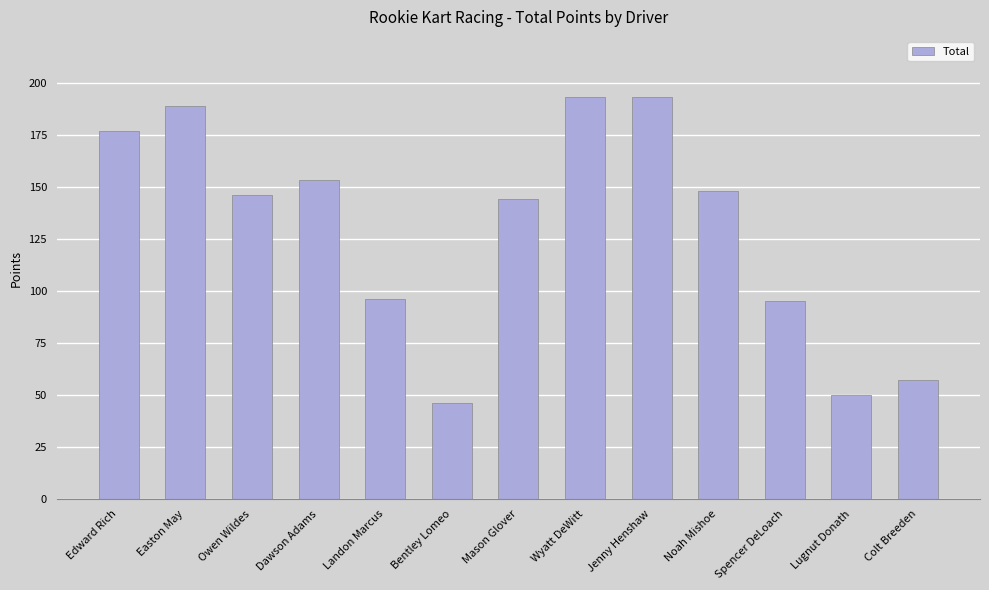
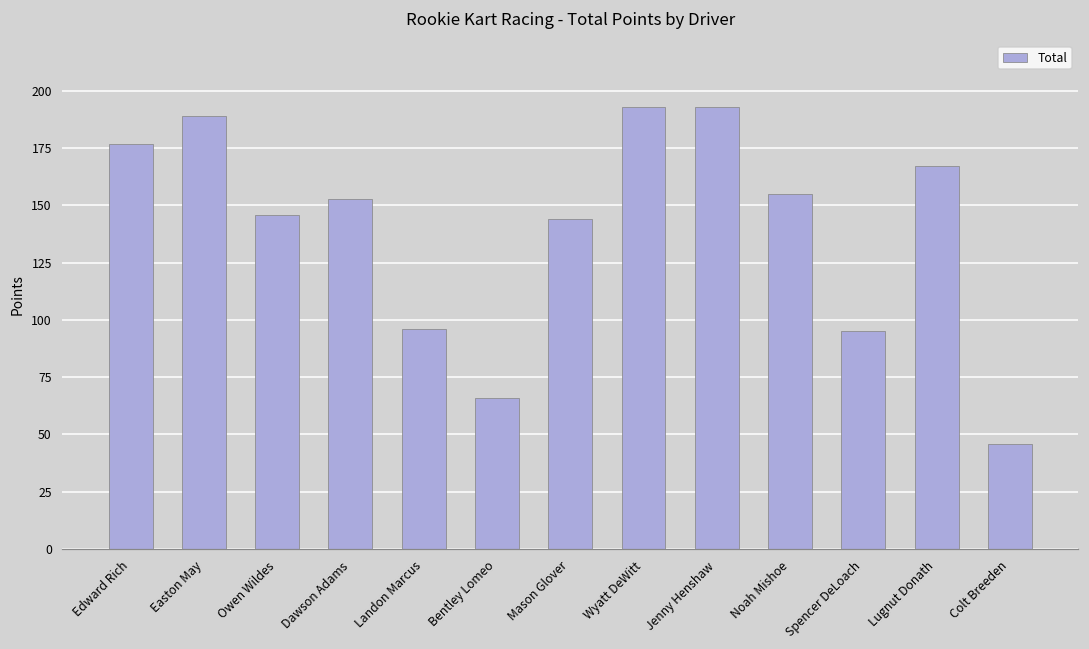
  {
    "Edward Rich": 177,
    "Easton May": 189,
    "Owen Wildes": 146,
    "Dawson Adams": 153,
    "Landon Marcus": 96,
-   "Bentley Lomeo": 46,
+   "Bentley Lomeo": 66,
    "Mason Glover": 144,
    "Wyatt DeWitt": 193,
    "Jenny Henshaw": 193,
-   "Noah Mishoe": 148,
+   "Noah Mishoe": 155,
    "Spencer DeLoach": 95,
-   "Lugnut Donath": 50,
-   "Colt Breeden": 57
+   "Lugnut Donath": 167,
+   "Colt Breeden": 46
  }
